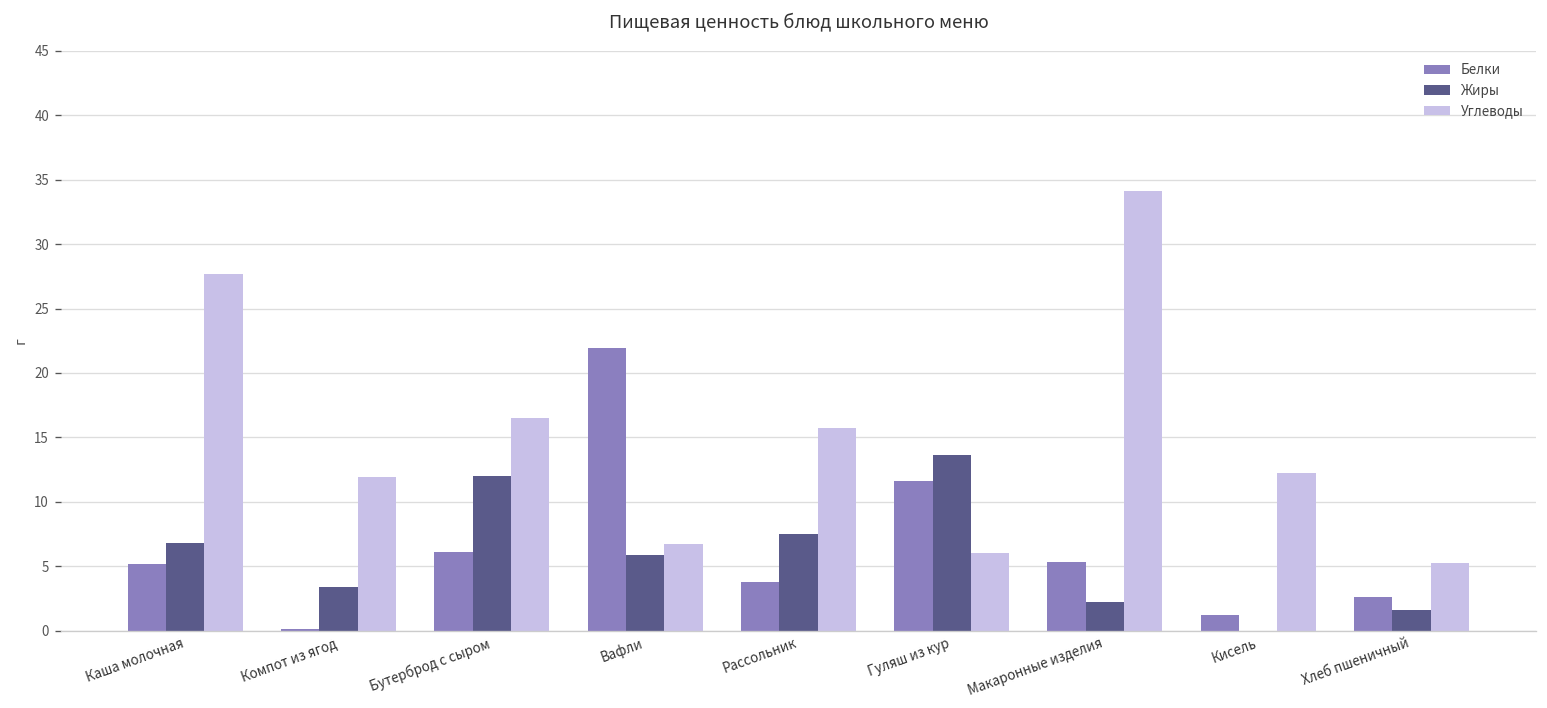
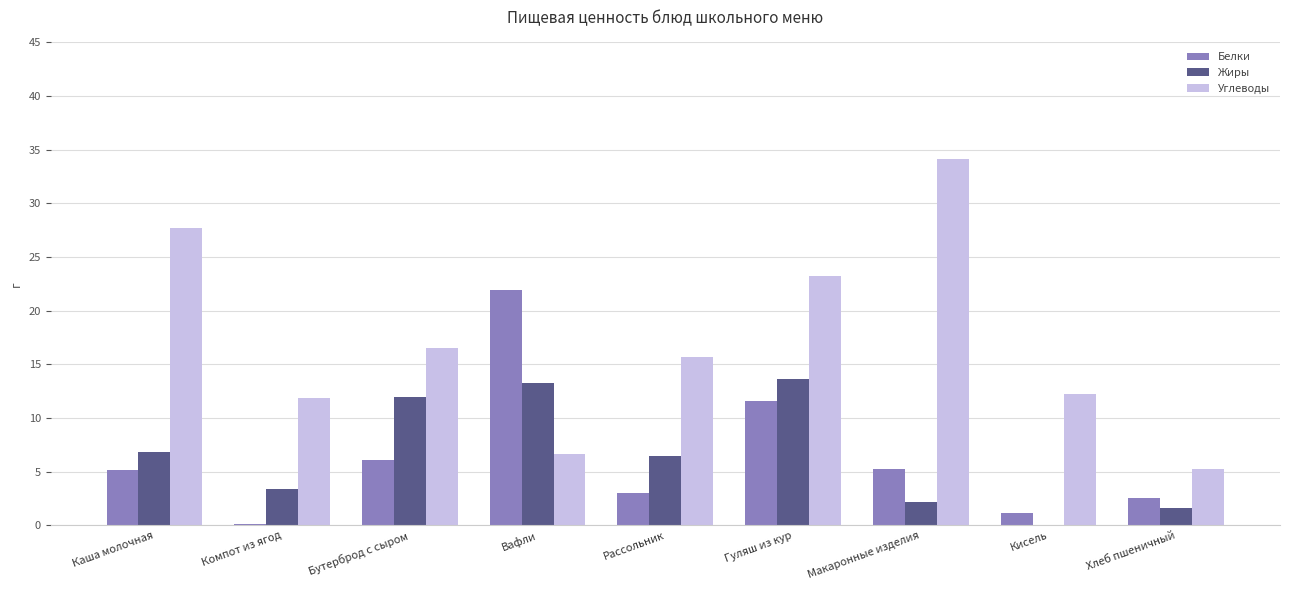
  {
    "Белки": {
      "Каша молочная": 5.2,
      "Бутерброд с сыром": 6.1,
      "Вафли": 21.9,
-     "Рассольник": 3.8,
+     "Рассольник": 3.0,
      "Гуляш из кур": 11.6,
      "Макаронные изделия": 5.3,
      "Кисель": 1.2,
      "Хлеб пшеничный": 2.6
    },
    "Жиры": {
      "Каша молочная": 6.8,
      "Компот из ягод": 3.4,
      "Бутерброд с сыром": 12.0,
-     "Вафли": 5.9,
-     "Рассольник": 7.5,
+     "Вафли": 13.3,
+     "Рассольник": 6.5,
      "Гуляш из кур": 13.6,
      "Макаронные изделия": 2.2,
      "Кисель": 0.0,
      "Хлеб пшеничный": 1.6
    },
    "Углеводы": {
      "Каша молочная": 27.7,
      "Компот из ягод": 11.9,
      "Бутерброд с сыром": 16.5,
      "Вафли": 6.7,
      "Рассольник": 15.7,
-     "Гуляш из кур": 6.0,
+     "Гуляш из кур": 23.2,
      "Макаронные изделия": 34.1,
      "Кисель": 12.2,
      "Хлеб пшеничный": 5.3
    }
  }
